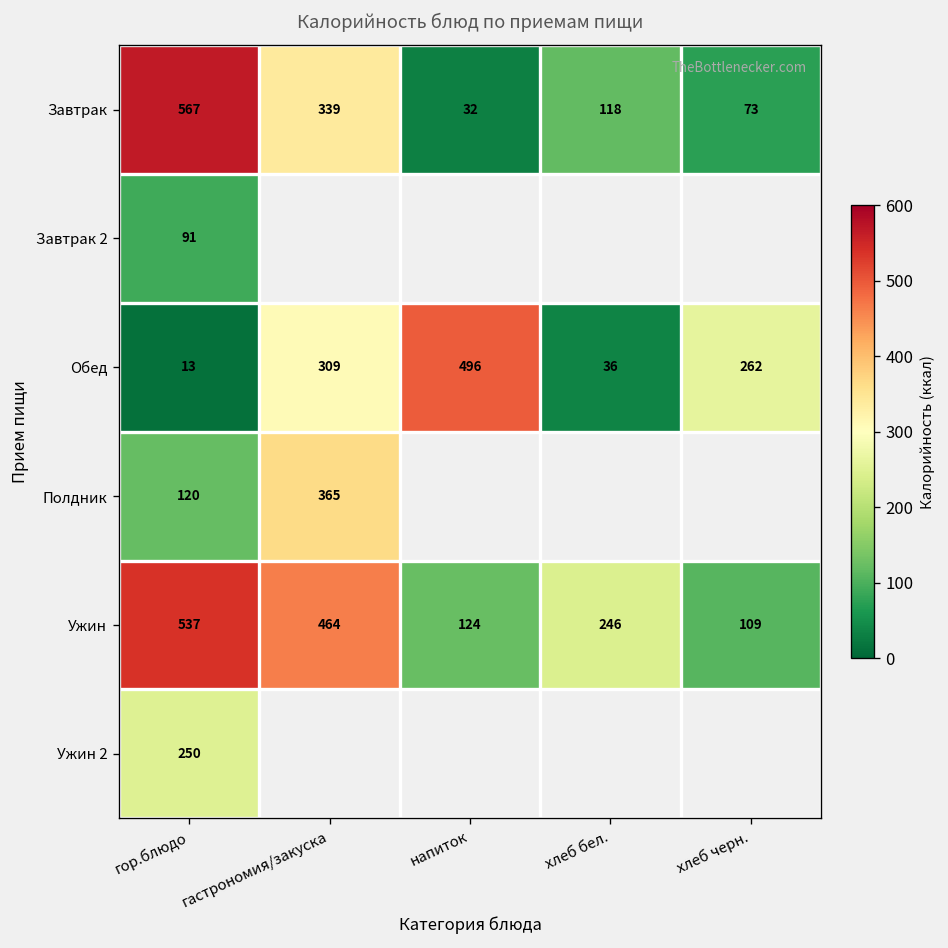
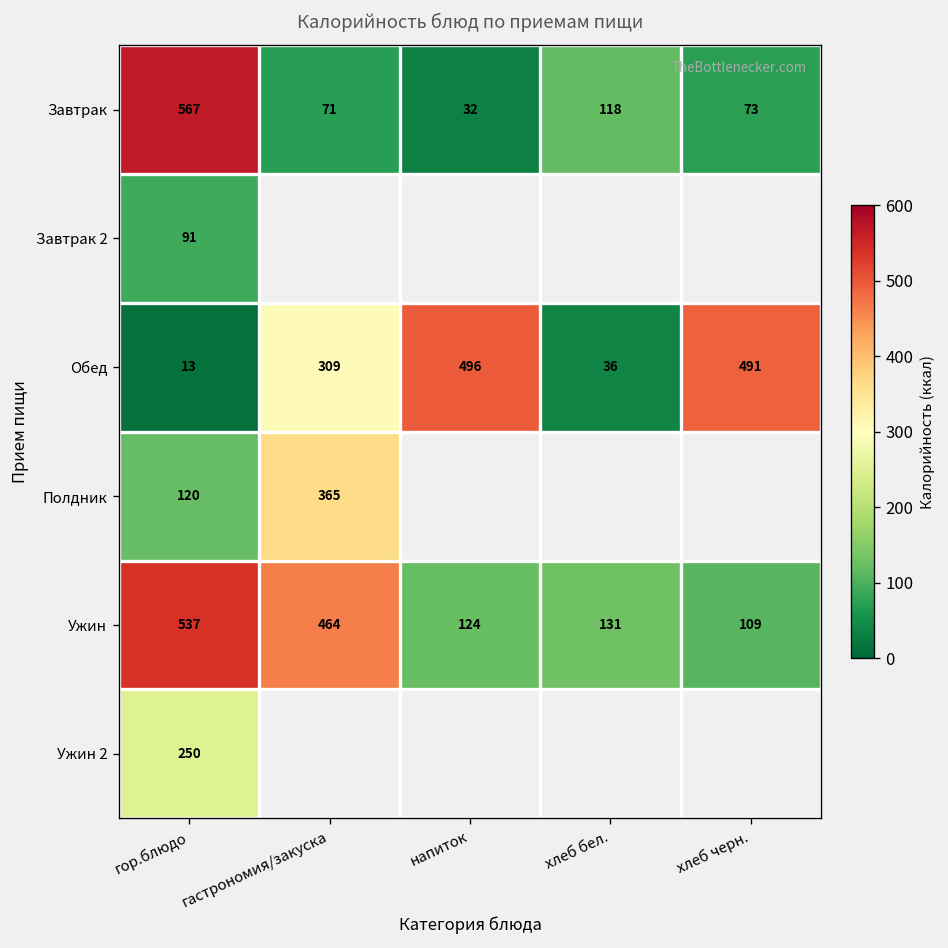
  {
    "Завтрак": {
      "гор.блюдо": 567,
-     "гастрономия/закуска": 339,
+     "гастрономия/закуска": 71,
      "напиток": 32,
      "хлеб бел.": 118
    },
    "Завтрак 2": {
      "гор.блюдо": 91
    },
    "Обед": {
      "гор.блюдо": 13,
      "гастрономия/закуска": 309,
      "напиток": 496,
      "хлеб бел.": 36,
-     "хлеб черн.": 262
+     "хлеб черн.": 491
    },
    "Полдник": {
      "гор.блюдо": 120,
      "гастрономия/закуска": 365
    },
    "Ужин": {
      "гор.блюдо": 537,
      "гастрономия/закуска": 464,
      "напиток": 124,
-     "хлеб бел.": 246,
+     "хлеб бел.": 131,
      "хлеб черн.": 109
    },
    "Ужин 2": {
      "гор.блюдо": 250
    }
  }
